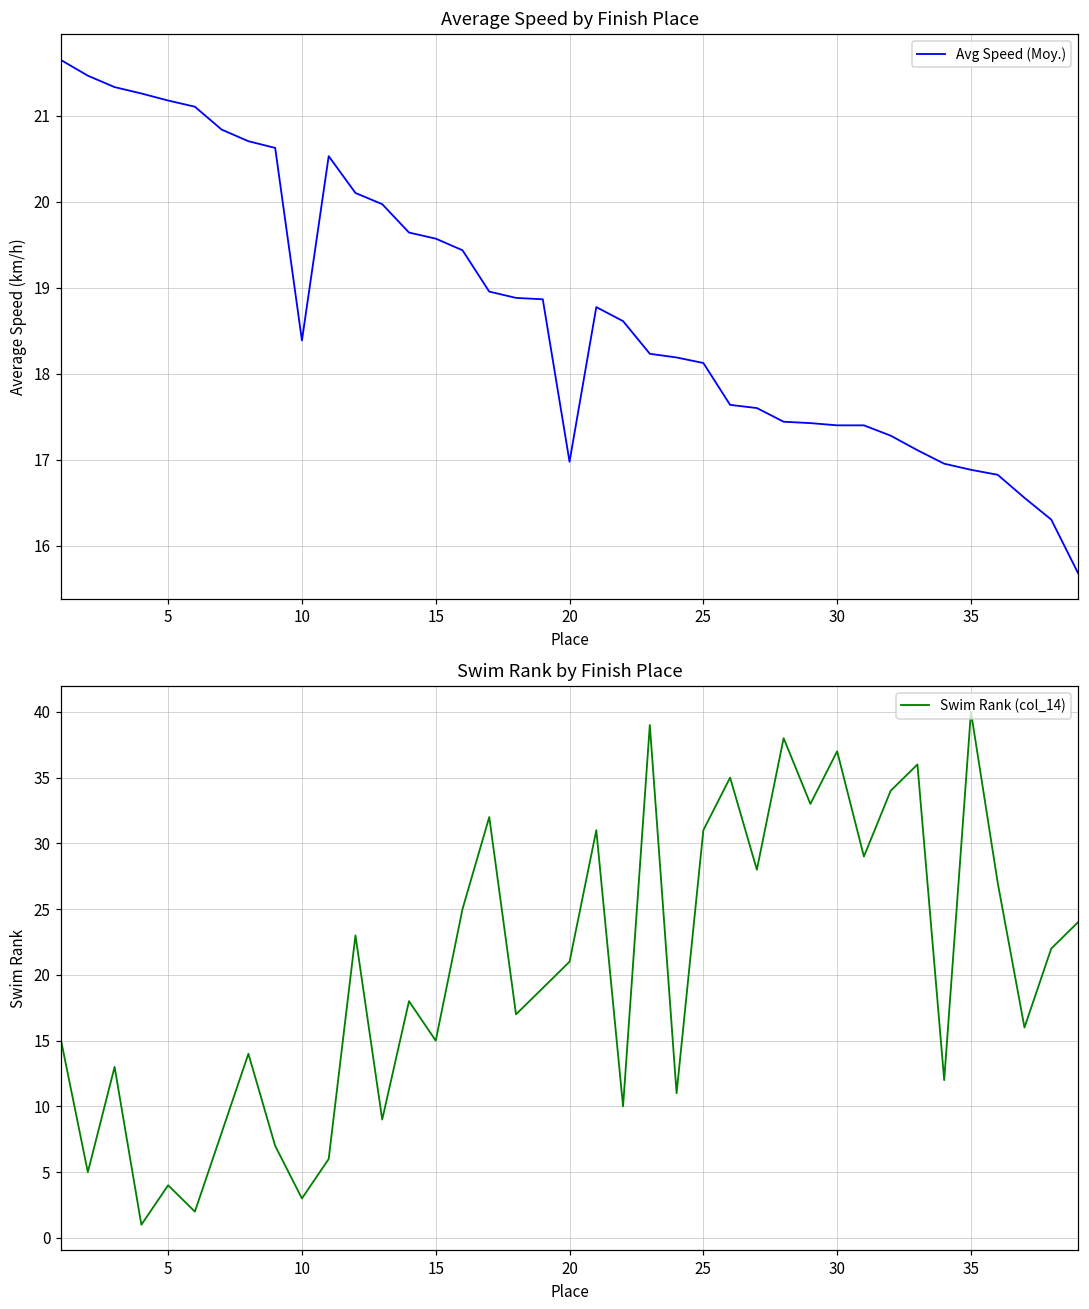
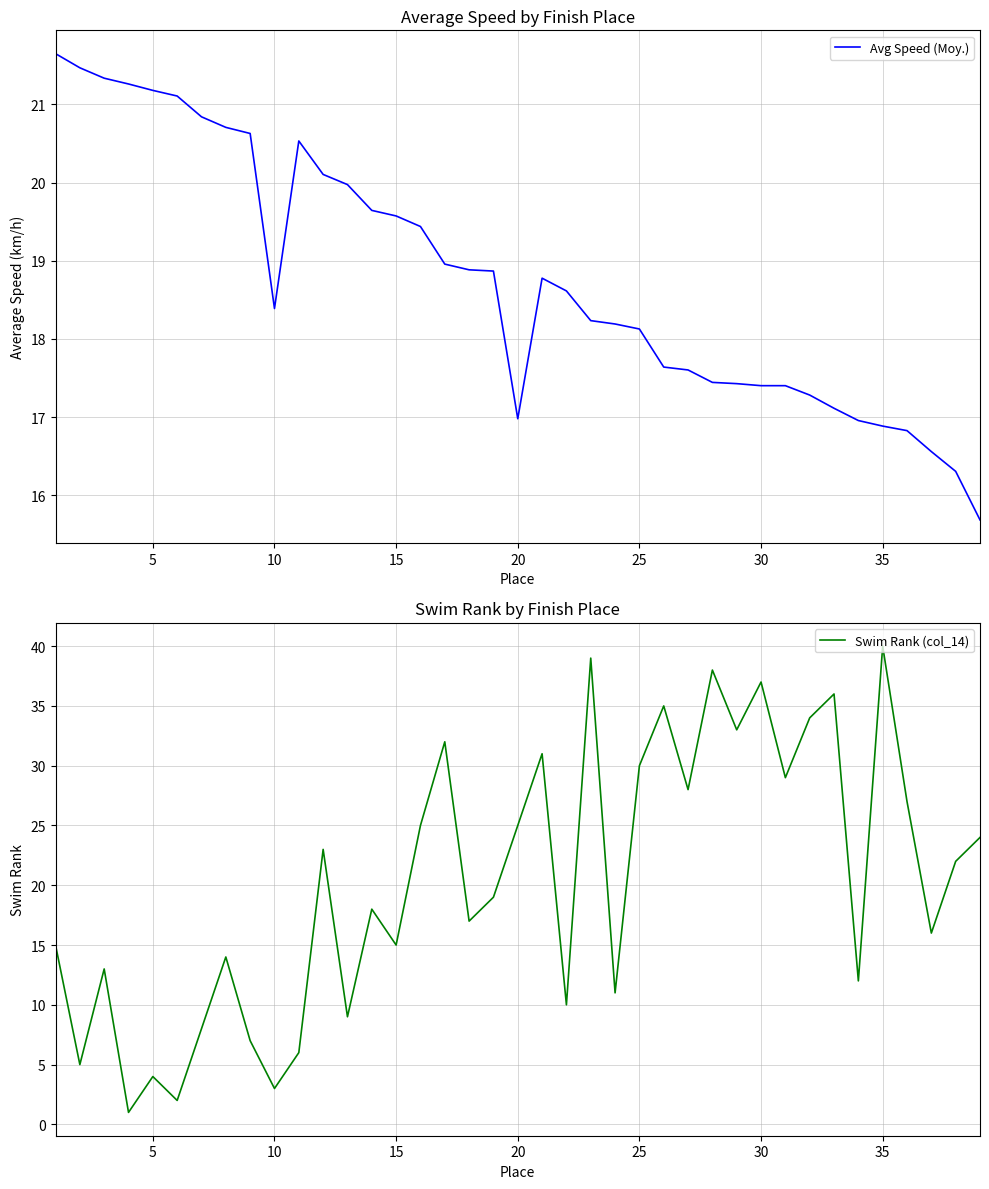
  {
    "Average Speed by Finish Place": {
      "5": 21.2,
      "10": 18.4,
      "15": 19.6,
      "20": 17.0,
      "25": 18.1,
      "30": 17.4,
      "35": 16.9
    },
    "Swim Rank by Finish Place": {
      "5": 4,
      "10": 3,
      "15": 15,
-     "20": 21,
-     "25": 31,
+     "20": 25,
+     "25": 30,
      "30": 37
    }
  }
